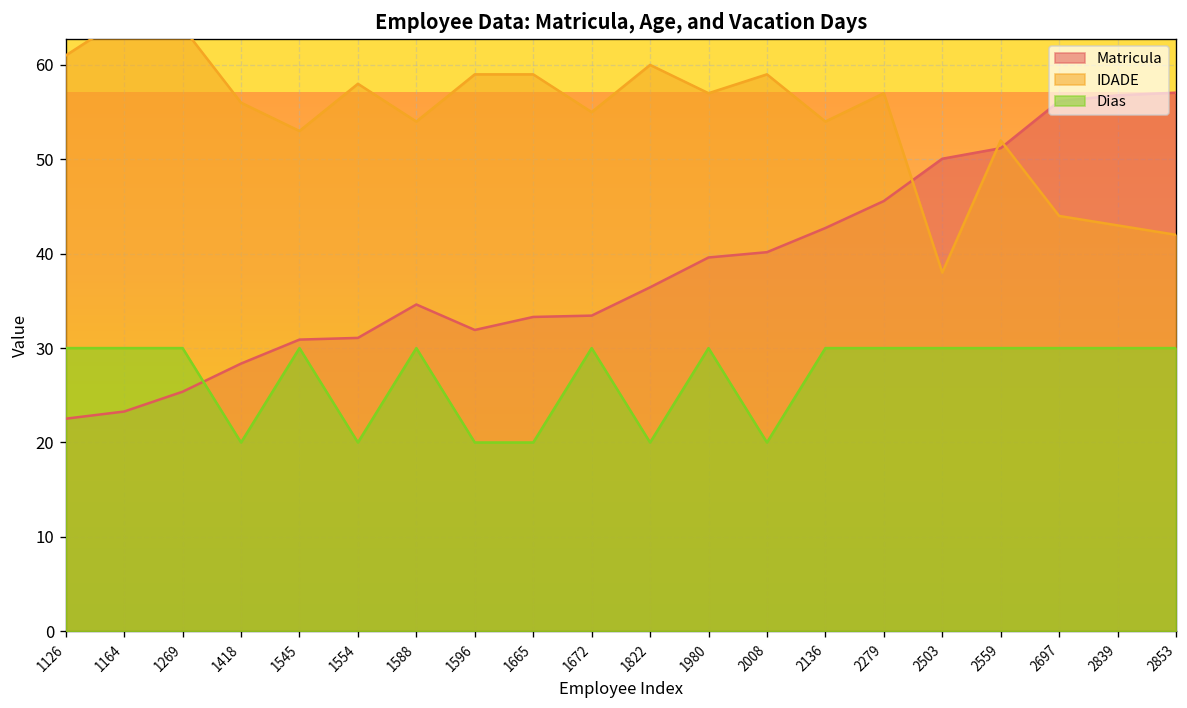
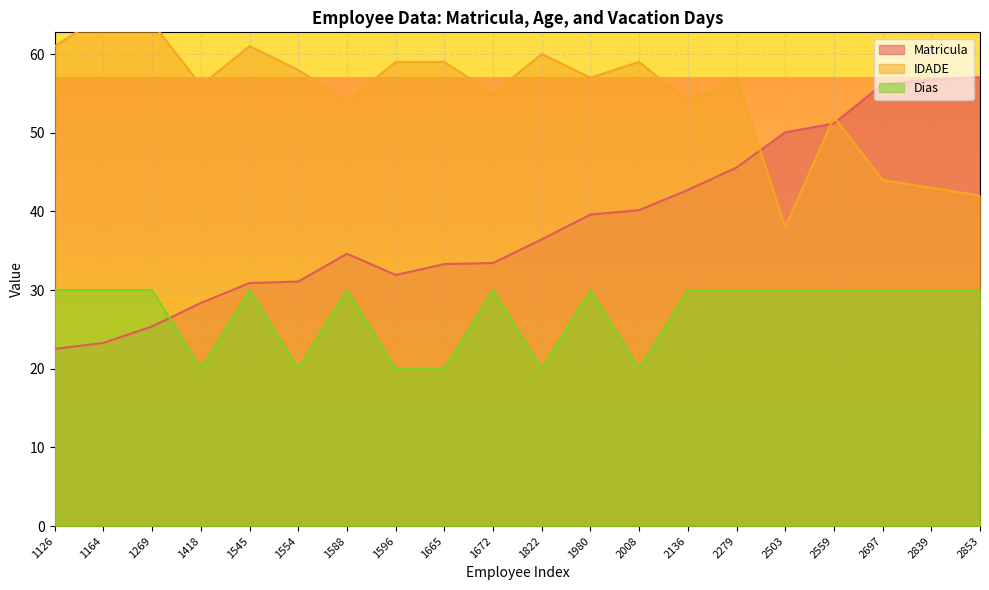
  {
    "Matricula": {
      "1126": 23,
      "1164": 23,
      "1269": 25,
      "1418": 28,
      "1545": 31,
      "1554": 31,
      "1588": 35,
      "1596": 32,
      "1665": 33,
      "1672": 33,
      "1822": 36,
      "1980": 40,
      "2008": 40,
      "2136": 43,
      "2279": 46,
      "2503": 50,
      "2559": 51,
      "2853": 57
    },
    "IDADE": {
      "1126": 61,
      "1418": 56,
-     "1545": 53,
+     "1545": 61,
      "1554": 58,
      "1588": 54,
      "1596": 59,
      "1665": 59,
      "1672": 55,
      "1822": 60,
      "1980": 57,
      "2008": 59,
      "2136": 54,
      "2279": 57,
      "2503": 38,
      "2559": 52,
      "2697": 44,
      "2839": 43,
      "2853": 42
    },
    "Dias": {
      "1126": 30,
      "1164": 30,
      "1269": 30,
      "1418": 20,
      "1545": 30,
      "1554": 20,
      "1588": 30,
      "1596": 20,
      "1665": 20,
      "1672": 30,
      "1822": 20,
      "1980": 30,
      "2008": 20,
      "2136": 30,
      "2279": 30,
      "2503": 30,
      "2559": 30,
      "2697": 30,
      "2839": 30,
      "2853": 30
    }
  }
